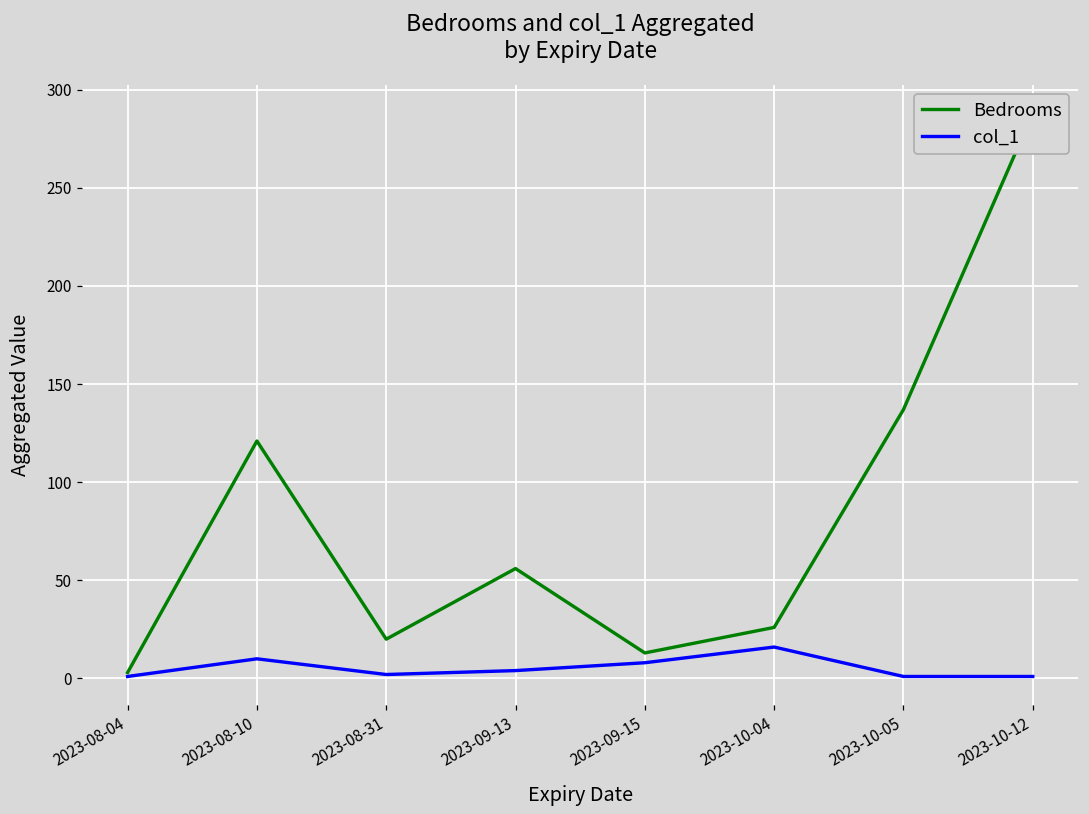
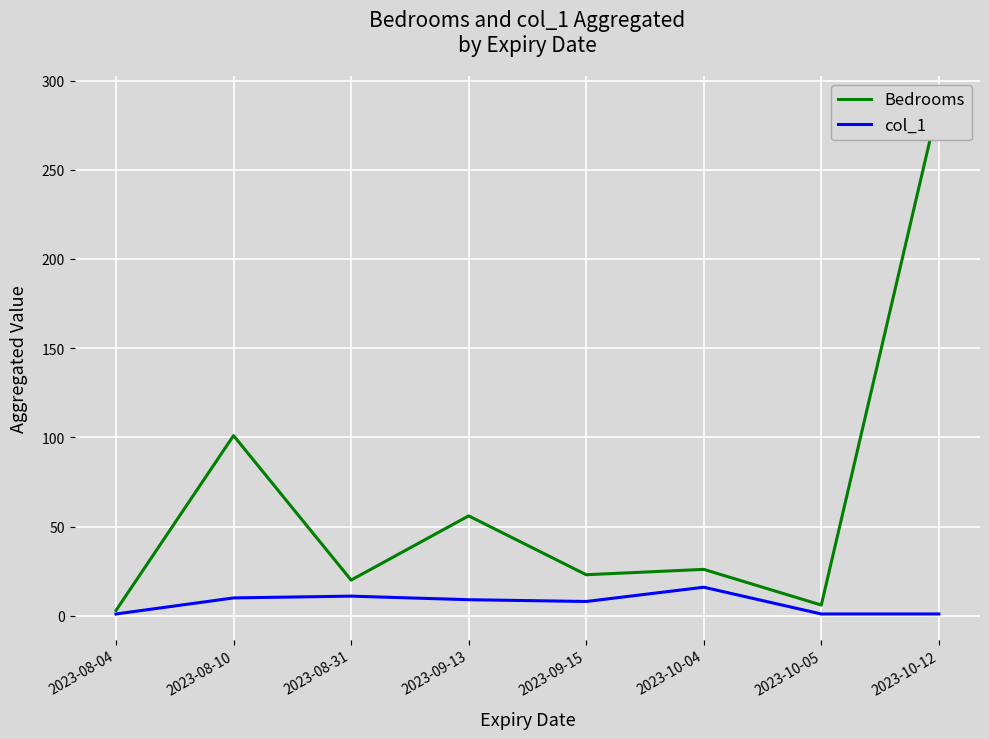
  {
    "Bedrooms": {
      "2023-08-04": 3,
-     "2023-08-10": 121,
+     "2023-08-10": 101,
      "2023-08-31": 20,
      "2023-09-13": 56,
-     "2023-09-15": 13,
+     "2023-09-15": 23,
      "2023-10-04": 26,
-     "2023-10-05": 137
+     "2023-10-05": 6
    },
    "col_1": {
      "2023-08-04": 1,
      "2023-08-10": 10,
-     "2023-08-31": 2,
-     "2023-09-13": 4,
+     "2023-08-31": 11,
+     "2023-09-13": 9,
      "2023-09-15": 8,
      "2023-10-04": 16,
      "2023-10-05": 1,
      "2023-10-12": 1
    }
  }
